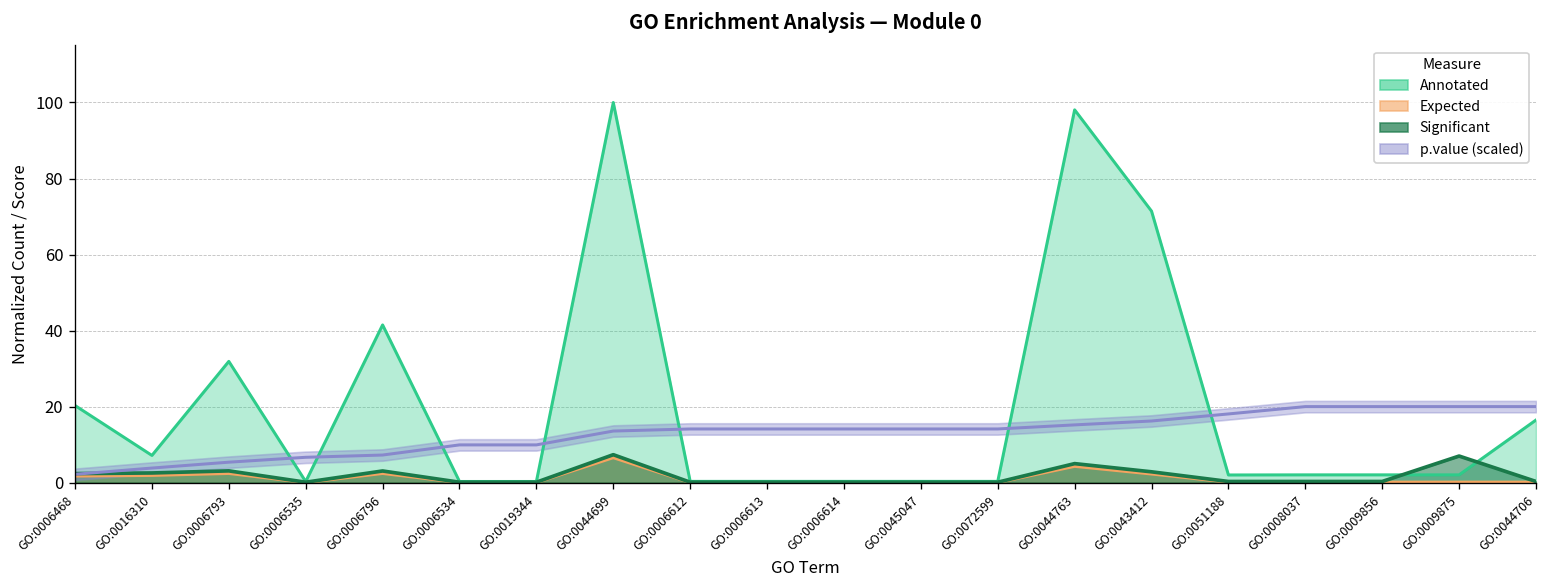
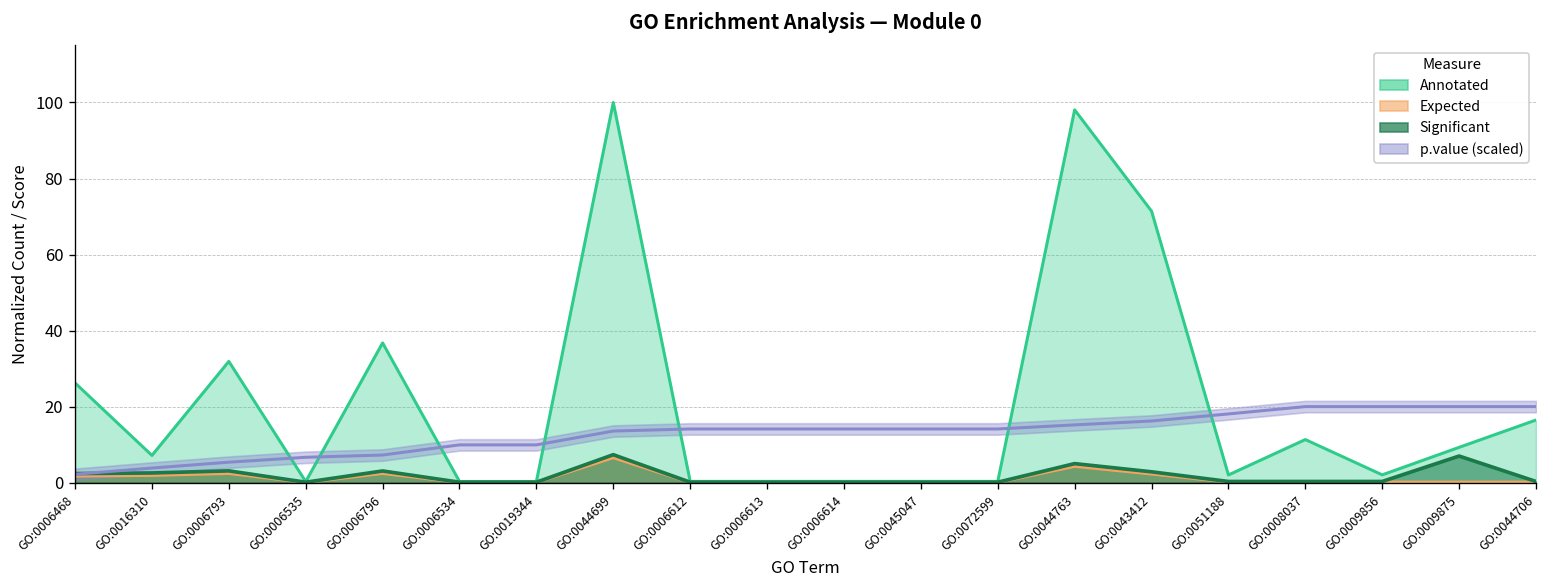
  {
    "Annotated": {
-     "GO:0006468": 20,
+     "GO:0006468": 26,
      "GO:0016310": 7,
      "GO:0006793": 32,
-     "GO:0006796": 41,
+     "GO:0006796": 37,
      "GO:0044699": 100,
      "GO:0044763": 98,
      "GO:0043412": 71,
      "GO:0051188": 2,
-     "GO:0008037": 2,
+     "GO:0008037": 11,
      "GO:0009856": 2,
-     "GO:0009875": 2,
+     "GO:0009875": 9,
      "GO:0044706": 16
    },
    "Expected": {
      "GO:0009875": 0
    },
    "Significant": {
      "GO:0009875": 7
    }
  }
